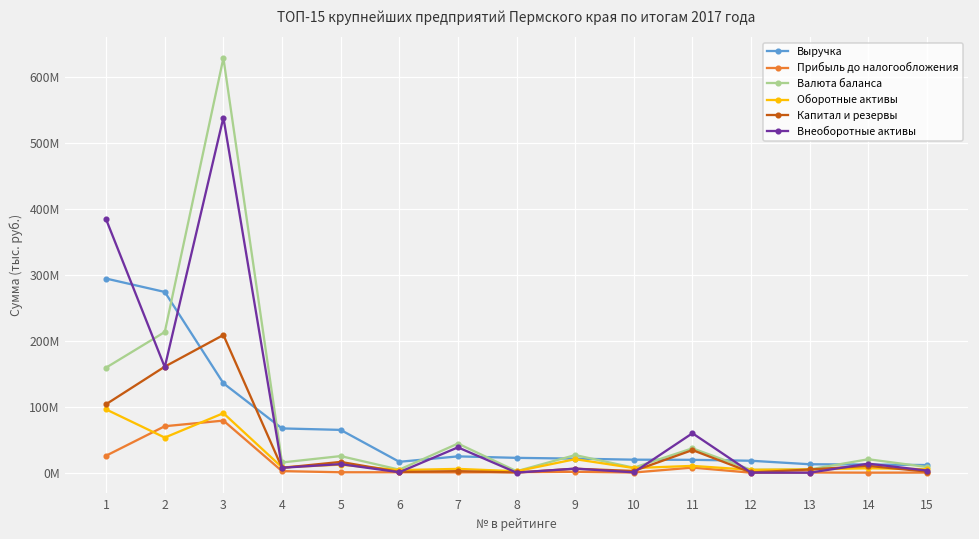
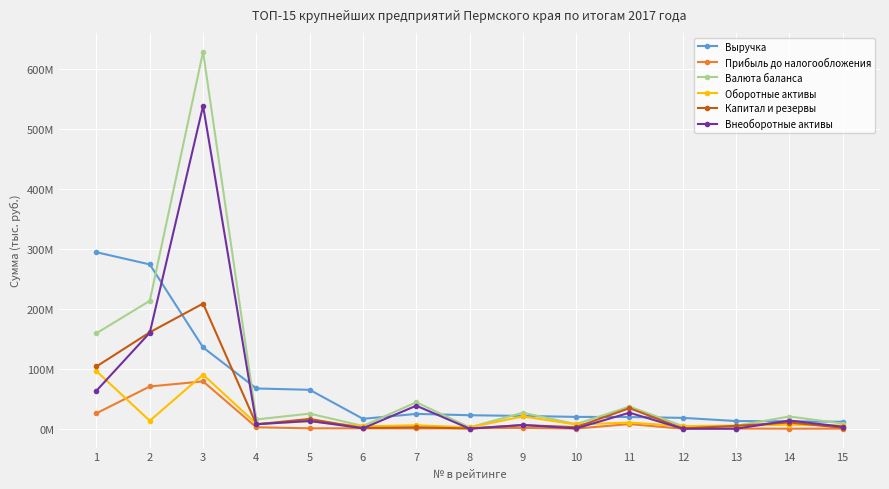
  {
    "Выручка": {
      "1": 290000000,
      "2": 270000000,
      "3": 140000000,
      "4": 70000000,
      "5": 60000000,
      "6": 20000000,
      "7": 20000000,
      "8": 20000000,
      "10": 20000000,
      "11": 20000000,
      "12": 20000000,
      "13": 10000000
    },
    "Прибыль до налогообложения": {
      "1": 30000000,
      "2": 70000000,
      "3": 80000000,
      "4": 0,
      "5": 0,
      "9": 0,
      "14": 0
    },
    "Валюта баланса": {
      "1": 160000000,
      "2": 210000000,
      "3": 630000000,
      "4": 20000000,
      "5": 30000000,
      "7": 40000000,
      "9": 30000000,
      "14": 20000000
    },
    "Оборотные активы": {
      "1": 100000000,
-     "2": 50000000,
+     "2": 10000000,
      "3": 90000000
    },
    "Капитал и резервы": {
      "1": 100000000,
      "3": 210000000
    },
    "Внеоборотные активы": {
-     "1": 380000000,
+     "1": 60000000,
      "3": 540000000,
      "7": 40000000,
-     "11": 60000000
+     "11": 30000000
    }
  }
